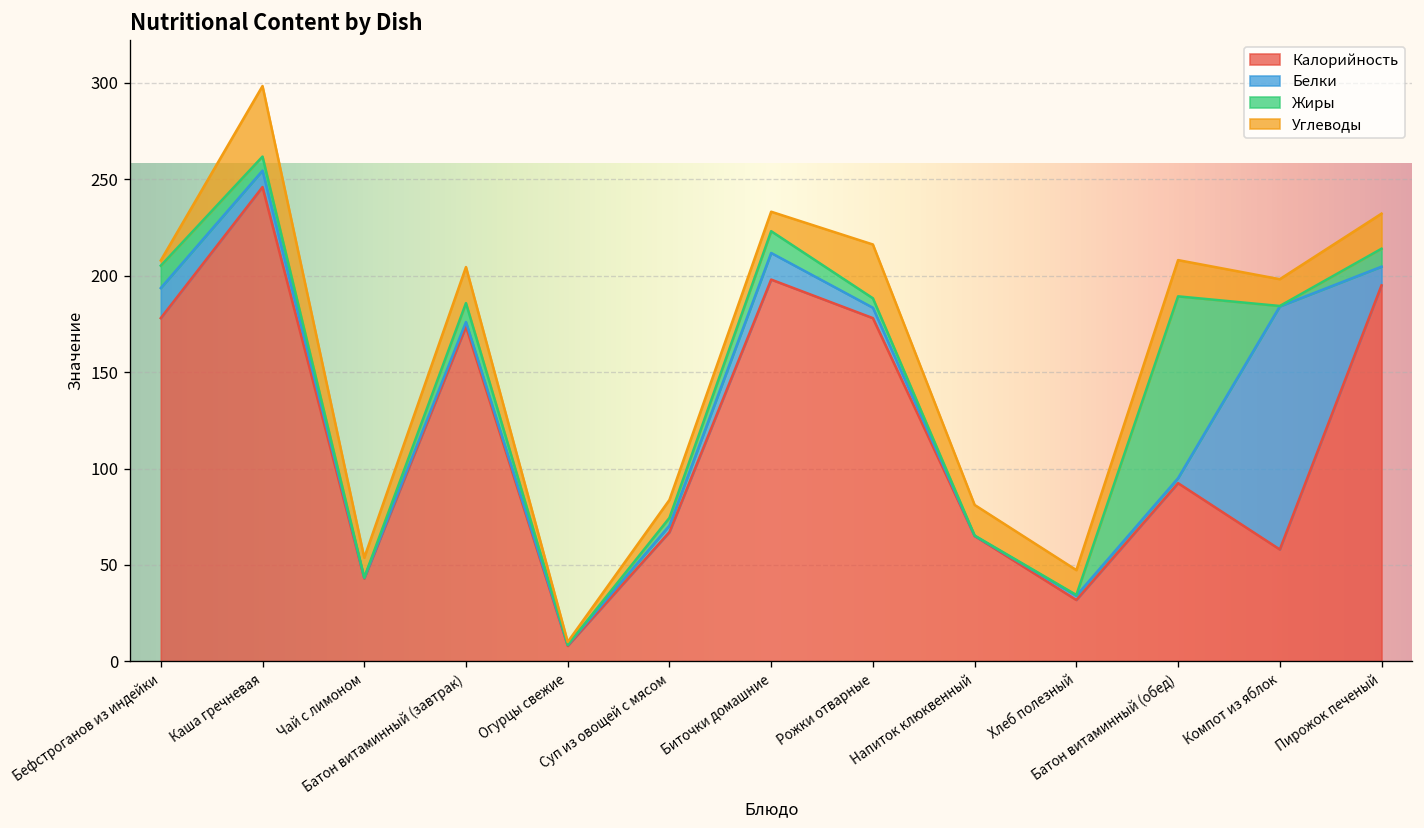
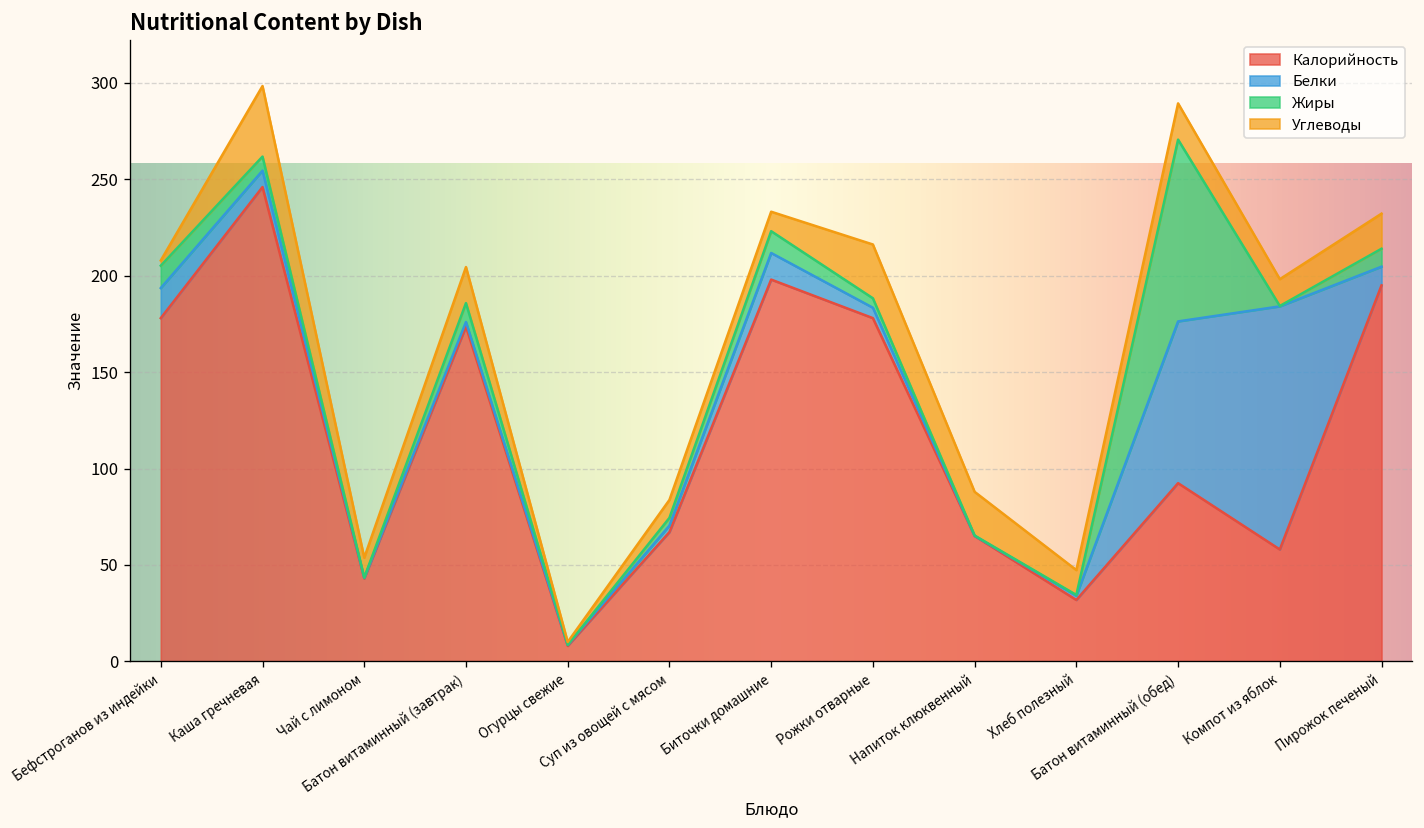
  {
    "Калорийность": {
      "Бефстроганов из индейки": 178,
      "Каша гречневая": 246,
      "Батон витаминный (завтрак)": 174,
      "Суп из овощей с мясом": 67,
      "Биточки домашние": 198,
      "Рожки отварные": 178,
      "Хлеб полезный": 32,
      "Батон витаминный (обед)": 92,
      "Компот из яблок": 58,
      "Пирожок печеный": 195
    },
    "Белки": {
      "Бефстроганов из индейки": 16,
      "Каша гречневая": 9,
      "Батон витаминный (завтрак)": 2,
      "Суп из овощей с мясом": 3,
      "Биточки домашние": 14,
      "Рожки отварные": 5,
-     "Батон витаминный (обед)": 3,
+     "Батон витаминный (обед)": 84,
      "Пирожок печеный": 10
    },
    "Жиры": {
      "Бефстроганов из индейки": 12,
      "Каша гречневая": 7,
      "Батон витаминный (завтрак)": 10,
      "Суп из овощей с мясом": 4,
      "Биточки домашние": 11,
      "Рожки отварные": 5,
      "Батон витаминный (обед)": 94,
      "Пирожок печеный": 9
    },
    "Углеводы": {
      "Бефстроганов из индейки": 3,
      "Каша гречневая": 37,
      "Чай с лимоном": 10,
      "Батон витаминный (завтрак)": 19,
      "Суп из овощей с мясом": 9,
      "Биточки домашние": 10,
      "Рожки отварные": 28,
-     "Напиток клюквенный": 16,
+     "Напиток клюквенный": 23,
      "Хлеб полезный": 13,
      "Батон витаминный (обед)": 19,
      "Компот из яблок": 14,
      "Пирожок печеный": 18
    }
  }
